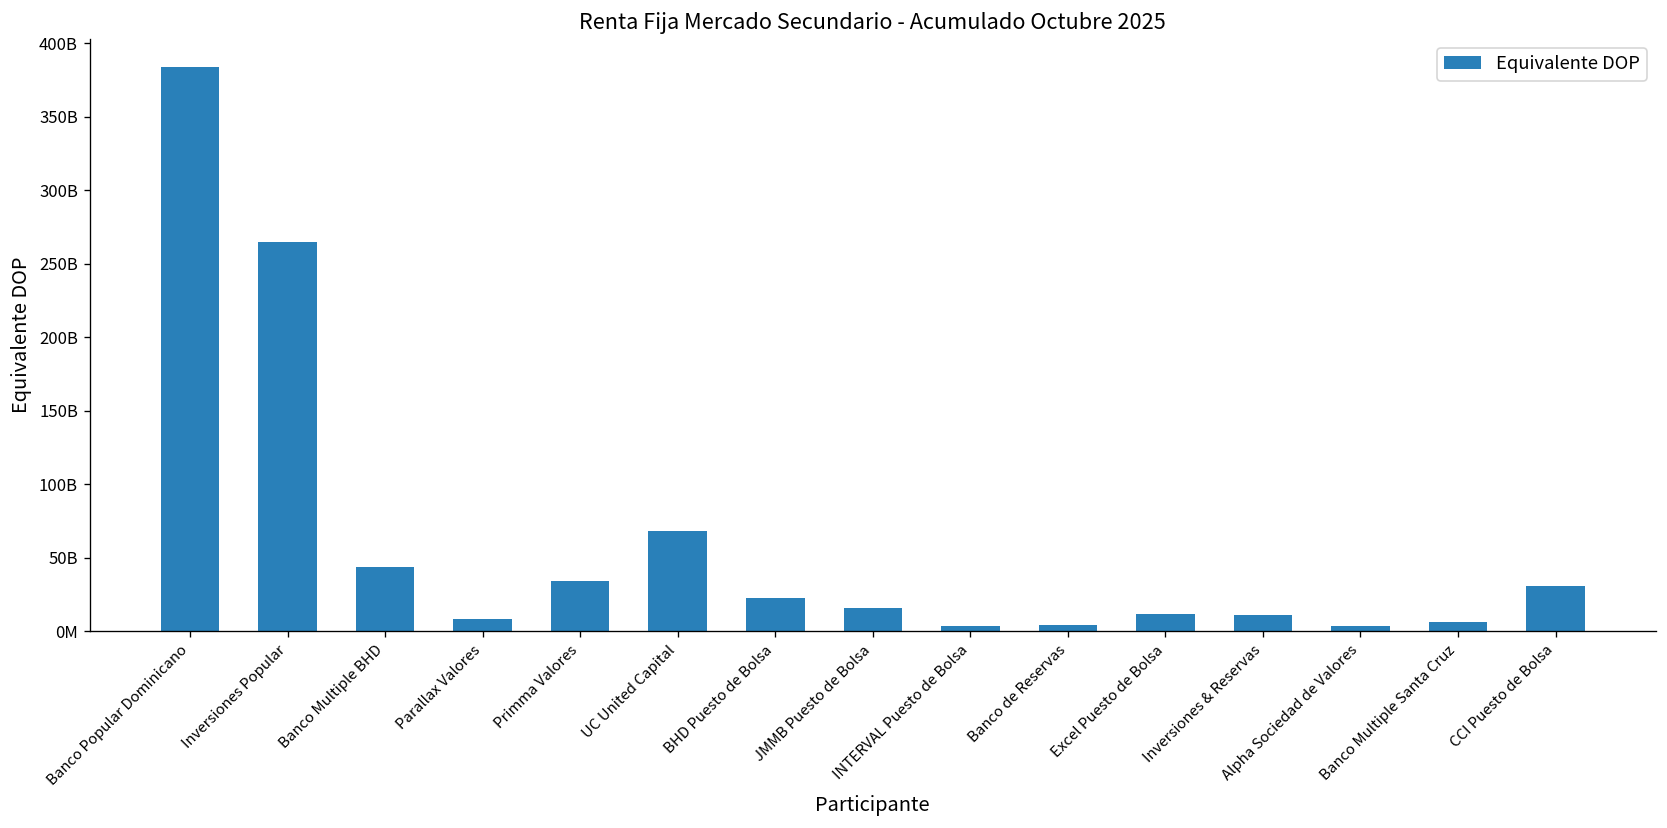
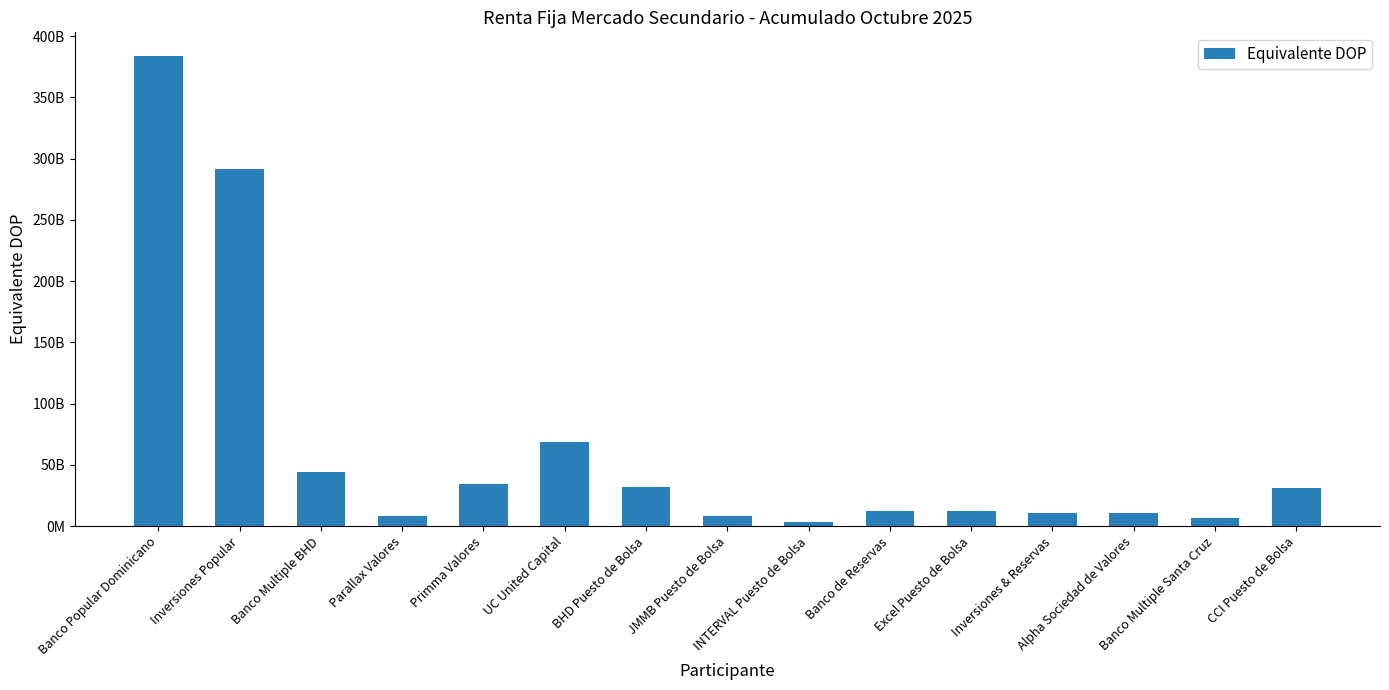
  {
    "Banco Popular Dominicano": 384000000000,
-   "Inversiones Popular": 264000000000,
+   "Inversiones Popular": 292000000000,
    "Banco Multiple BHD": 44000000000,
    "Parallax Valores": 8000000000,
    "Primma Valores": 34000000000,
    "UC United Capital": 69000000000,
-   "BHD Puesto de Bolsa": 23000000000,
-   "JMMB Puesto de Bolsa": 16000000000,
+   "BHD Puesto de Bolsa": 32000000000,
+   "JMMB Puesto de Bolsa": 8000000000,
    "INTERVAL Puesto de Bolsa": 4000000000,
-   "Banco de Reservas": 5000000000,
+   "Banco de Reservas": 12000000000,
    "Excel Puesto de Bolsa": 12000000000,
    "Inversiones & Reservas": 11000000000,
-   "Alpha Sociedad de Valores": 4000000000,
+   "Alpha Sociedad de Valores": 10000000000,
    "Banco Multiple Santa Cruz": 7000000000,
    "CCI Puesto de Bolsa": 31000000000
  }
